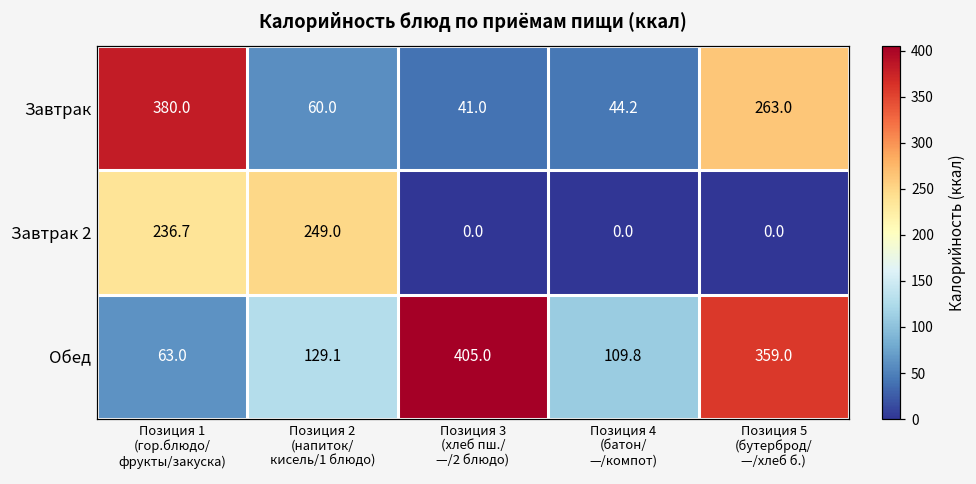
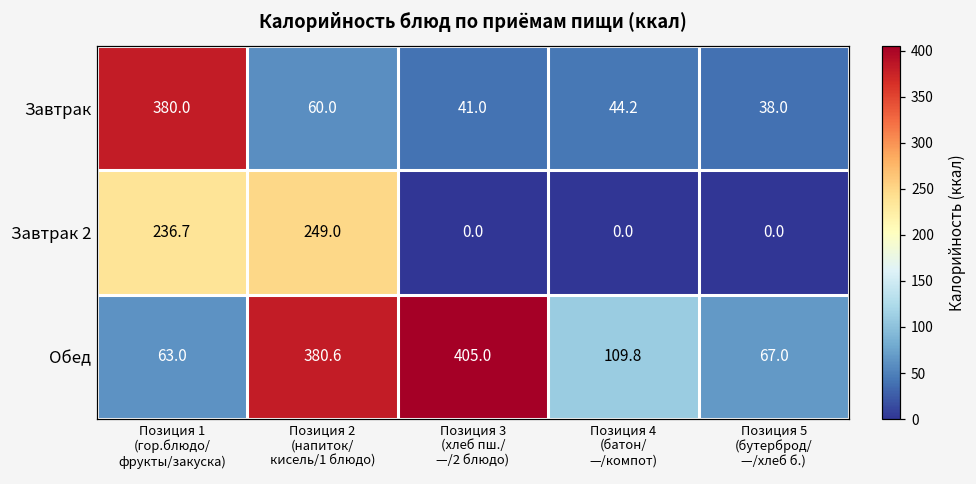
  {
    "Завтрак": {
      "Позиция 1 (гор.блюдо/ фрукты/закуска)": 380.0,
      "Позиция 2 (напиток/ кисель/1 блюдо)": 60.0,
      "Позиция 3 (хлеб пш./ —/2 блюдо)": 41.0,
      "Позиция 4 (батон/ —/компот)": 44.2,
-     "Позиция 5 (бутерброд/ —/хлеб б.)": 263.0
+     "Позиция 5 (бутерброд/ —/хлеб б.)": 38.0
    },
    "Завтрак 2": {
      "Позиция 1 (гор.блюдо/ фрукты/закуска)": 236.7,
      "Позиция 2 (напиток/ кисель/1 блюдо)": 249.0,
      "Позиция 3 (хлеб пш./ —/2 блюдо)": 0.0,
      "Позиция 4 (батон/ —/компот)": 0.0,
      "Позиция 5 (бутерброд/ —/хлеб б.)": 0.0
    },
    "Обед": {
      "Позиция 1 (гор.блюдо/ фрукты/закуска)": 63.0,
-     "Позиция 2 (напиток/ кисель/1 блюдо)": 129.1,
+     "Позиция 2 (напиток/ кисель/1 блюдо)": 380.6,
      "Позиция 3 (хлеб пш./ —/2 блюдо)": 405.0,
      "Позиция 4 (батон/ —/компот)": 109.8,
-     "Позиция 5 (бутерброд/ —/хлеб б.)": 359.0
+     "Позиция 5 (бутерброд/ —/хлеб б.)": 67.0
    }
  }
